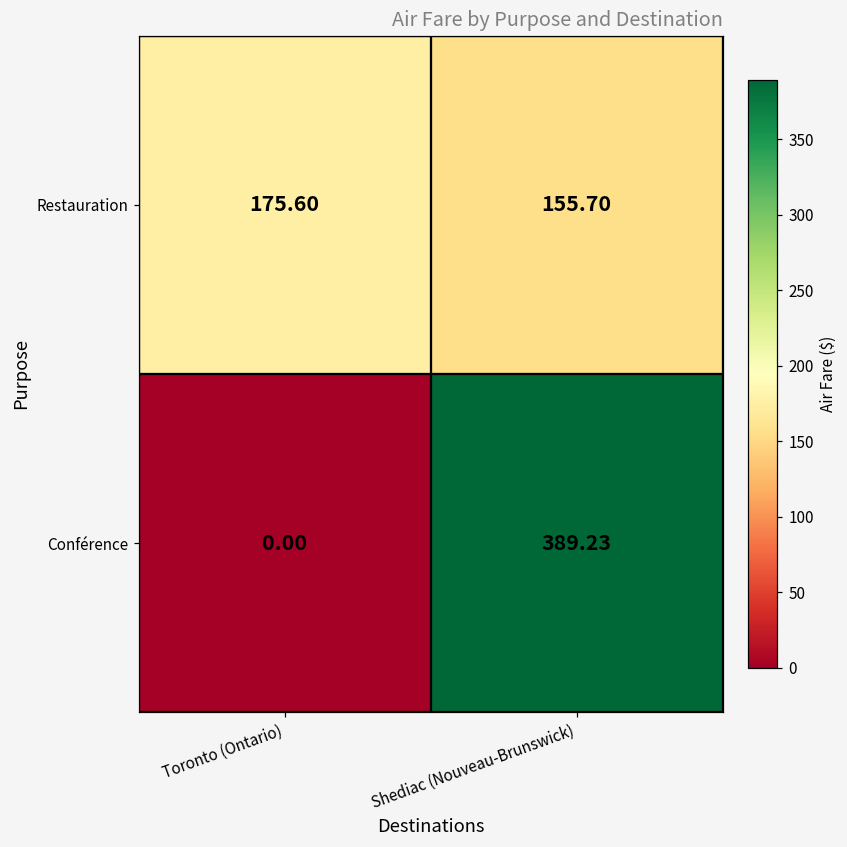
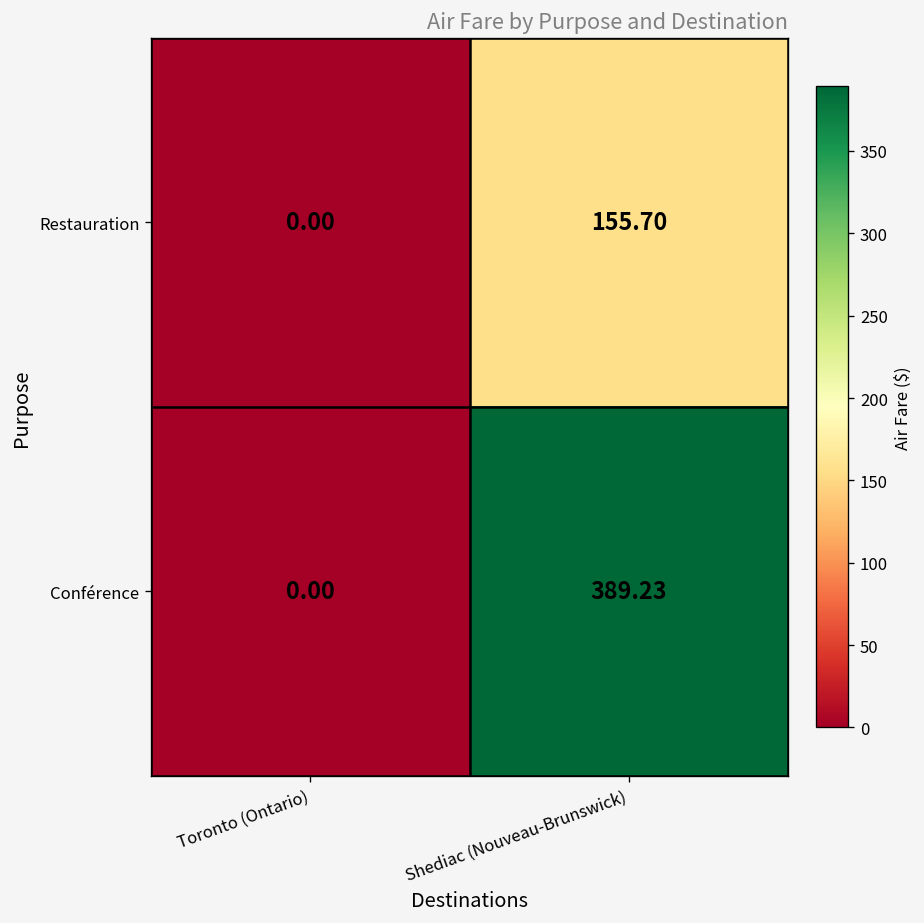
  {
    "Restauration": {
-     "Toronto (Ontario)": 175.60,
+     "Toronto (Ontario)": 0.00,
      "Shediac (Nouveau-Brunswick)": 155.70
    },
    "Conférence": {
      "Toronto (Ontario)": 0.00,
      "Shediac (Nouveau-Brunswick)": 389.23
    }
  }
